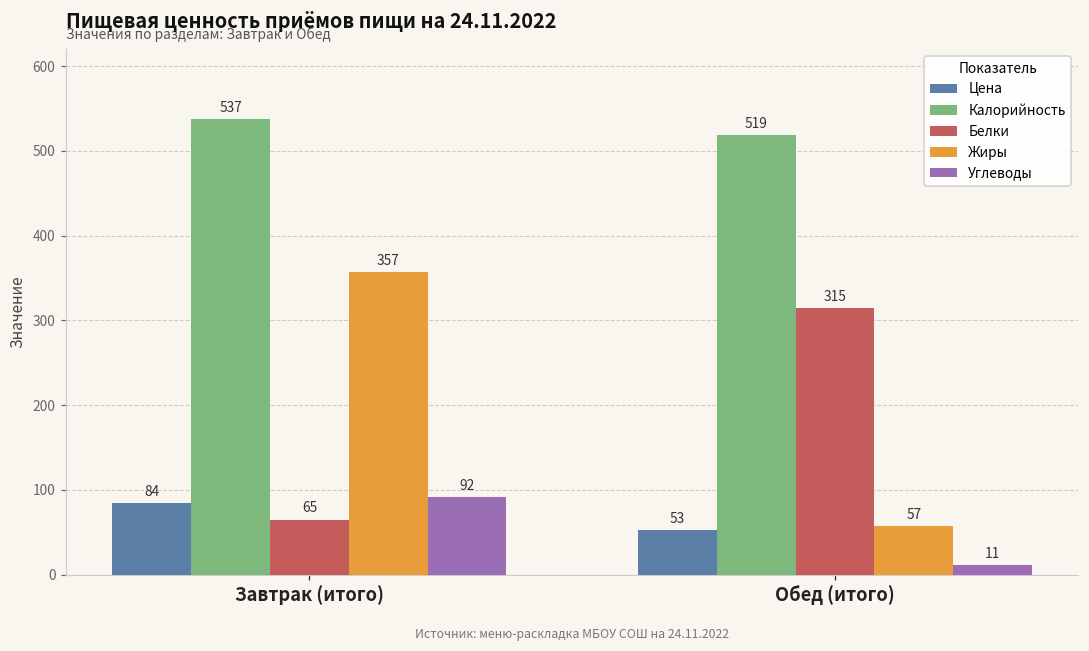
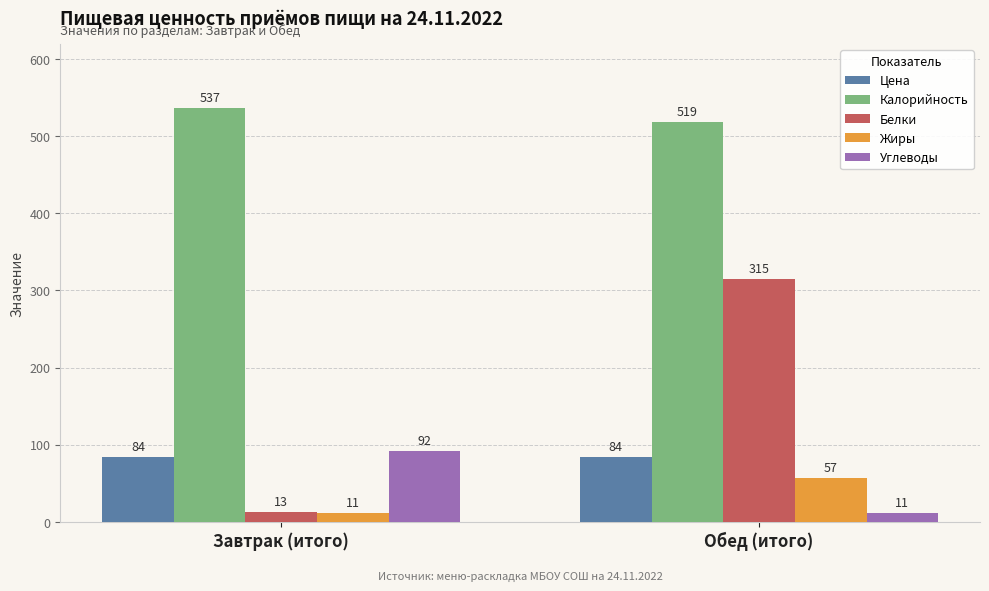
  {
    "Цена": {
      "Завтрак (итого)": 84,
-     "Обед (итого)": 53
+     "Обед (итого)": 84
    },
    "Калорийность": {
      "Завтрак (итого)": 537,
      "Обед (итого)": 519
    },
    "Белки": {
-     "Завтрак (итого)": 65,
+     "Завтрак (итого)": 13,
      "Обед (итого)": 315
    },
    "Жиры": {
-     "Завтрак (итого)": 357,
+     "Завтрак (итого)": 11,
      "Обед (итого)": 57
    },
    "Углеводы": {
      "Завтрак (итого)": 92,
      "Обед (итого)": 11
    }
  }
